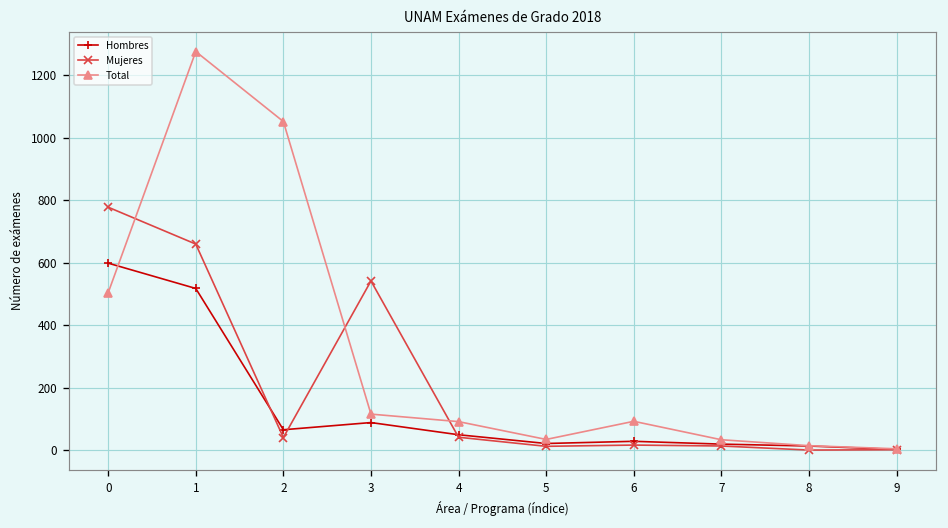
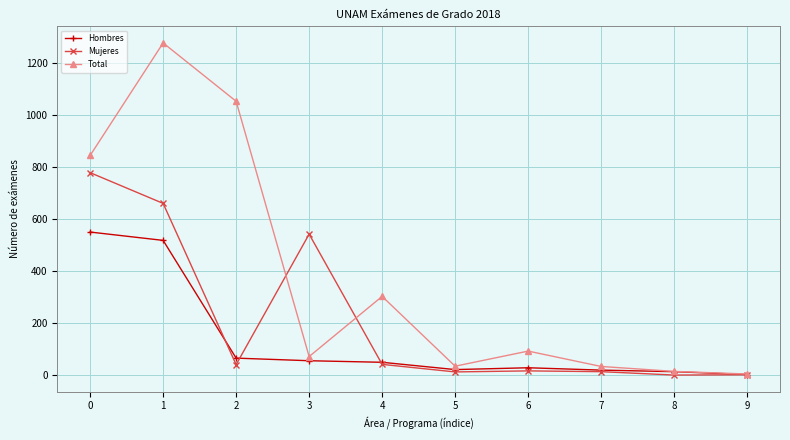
  {
    "Hombres": {
-     "0": 600,
+     "0": 550,
      "1": 520,
      "2": 70,
-     "3": 90,
+     "3": 60,
      "6": 30
    },
    "Mujeres": {
      "0": 780,
      "1": 660,
      "2": 40,
      "3": 540,
      "6": 20,
      "8": 0
    },
    "Total": {
-     "0": 500,
+     "0": 840,
      "1": 1280,
      "2": 1050,
-     "3": 120,
-     "4": 90,
+     "3": 70,
+     "4": 300,
      "5": 40,
      "6": 90,
      "7": 30
    }
  }
